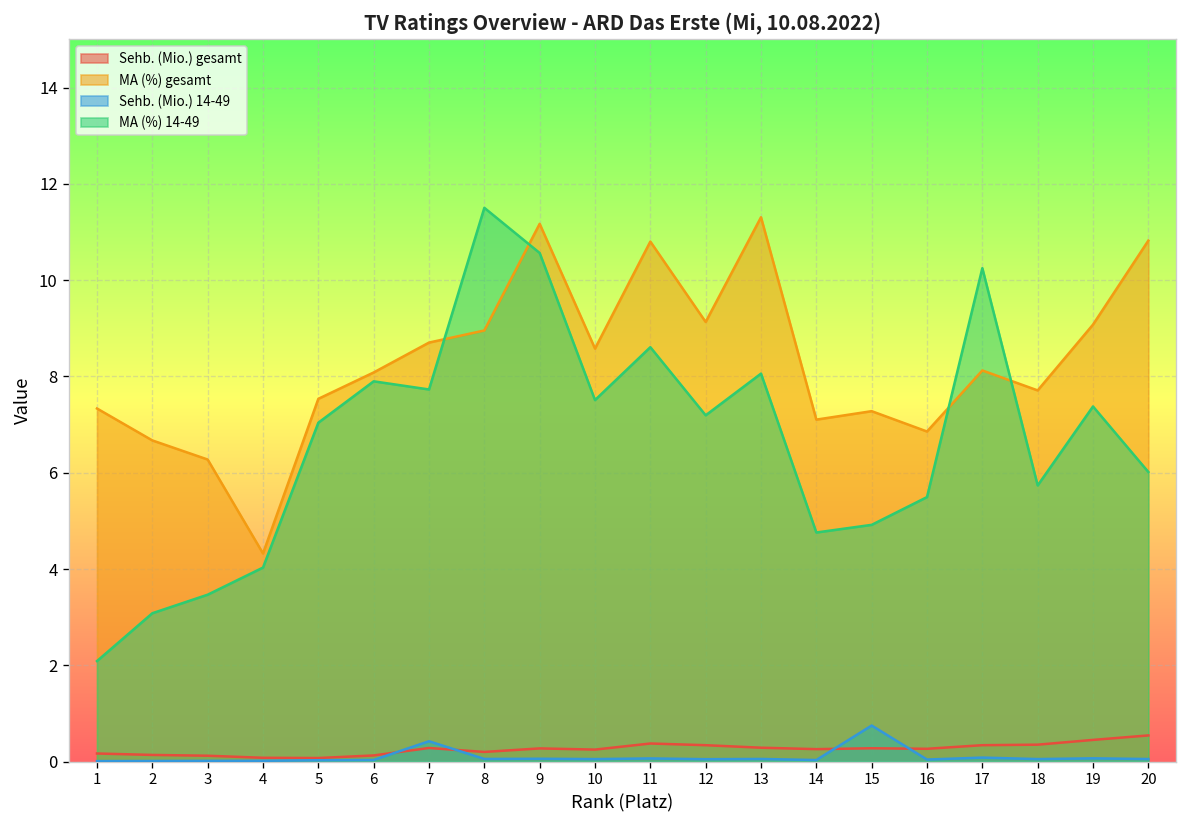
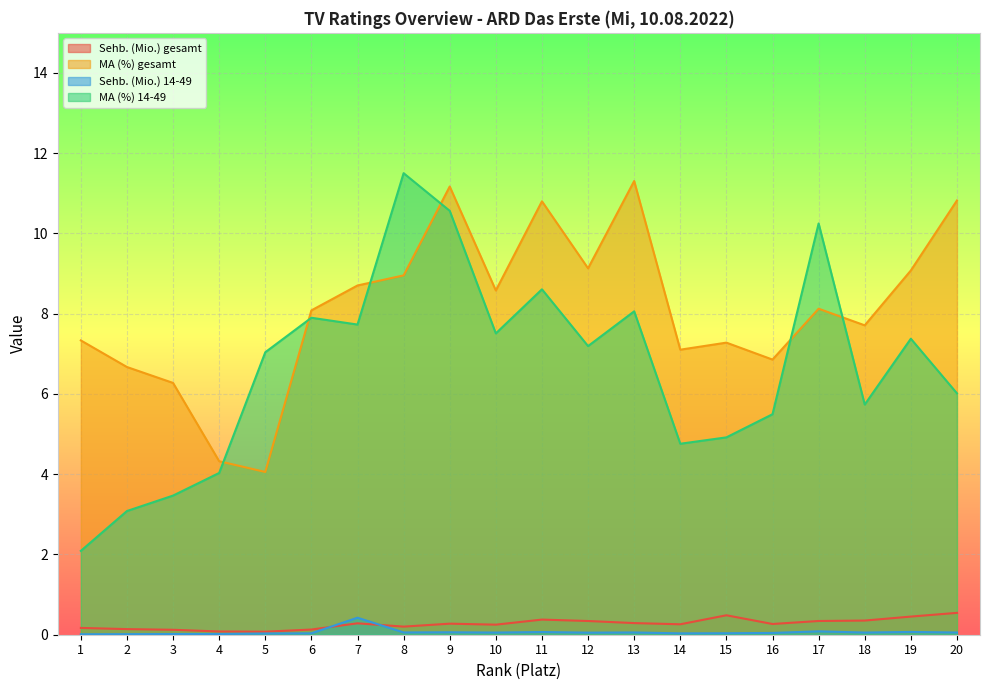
  {
    "Sehb. (Mio.) gesamt": {
      "1": 0.2,
      "2": 0.1,
      "3": 0.1,
      "6": 0.1,
      "7": 0.3,
      "8": 0.2,
      "9": 0.3,
      "10": 0.3,
      "11": 0.4,
      "12": 0.3,
      "13": 0.3,
      "14": 0.3,
-     "15": 0.3,
+     "15": 0.5,
      "16": 0.3,
      "17": 0.3,
      "18": 0.4,
      "19": 0.5,
      "20": 0.5
    },
    "MA (%) gesamt": {
      "1": 7.3,
      "2": 6.7,
      "3": 6.3,
      "4": 4.3,
-     "5": 7.5,
+     "5": 4.1,
      "6": 8.1,
      "7": 8.7,
      "8": 9.0,
      "9": 11.2,
      "10": 8.6,
      "11": 10.8,
      "12": 9.1,
      "13": 11.3,
      "14": 7.1,
      "15": 7.3,
      "16": 6.9,
      "17": 8.1,
      "18": 7.7,
      "19": 9.1,
      "20": 10.8
    },
    "Sehb. (Mio.) 14-49": {
      "1": 0.0,
      "2": 0.0,
      "3": 0.0,
      "6": 0.0,
      "7": 0.4,
      "8": 0.1,
      "9": 0.1,
      "10": 0.1,
      "11": 0.1,
      "12": 0.1,
      "13": 0.1,
      "14": 0.0,
-     "15": 0.8,
+     "15": 0.0,
      "16": 0.0,
      "17": 0.1,
      "18": 0.1,
      "19": 0.1,
      "20": 0.1
    },
    "MA (%) 14-49": {
      "1": 2.1,
      "2": 3.1,
      "3": 3.5,
      "4": 4.0,
      "5": 7.0,
      "6": 7.9,
      "7": 7.7,
      "8": 11.5,
      "9": 10.6,
      "10": 7.5,
      "11": 8.6,
      "12": 7.2,
      "13": 8.1,
      "14": 4.8,
      "15": 4.9,
      "16": 5.5,
      "17": 10.2,
      "18": 5.7,
      "19": 7.4,
      "20": 6.0
    }
  }
